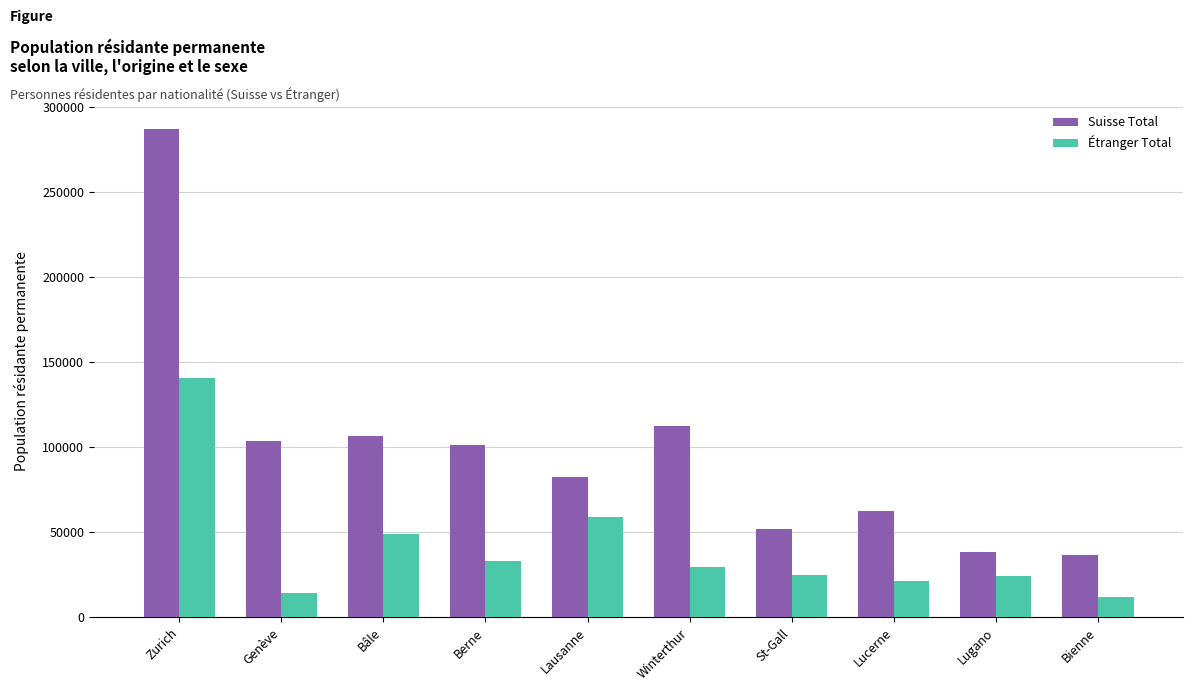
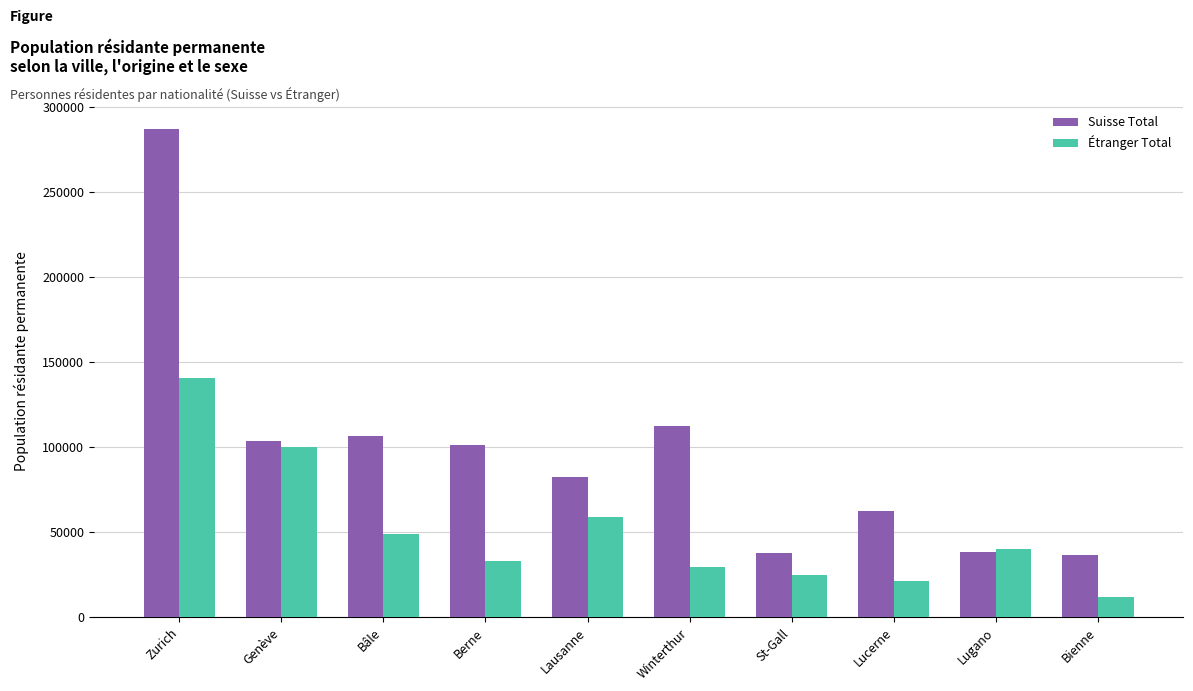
  {
    "Suisse Total": {
      "Zurich": 287000,
      "Genève": 104000,
      "Bâle": 107000,
      "Berne": 102000,
      "Lausanne": 82000,
      "Winterthur": 112000,
-     "St-Gall": 52000,
+     "St-Gall": 38000,
      "Lucerne": 63000,
      "Lugano": 38000,
      "Bienne": 37000
    },
    "Étranger Total": {
      "Zurich": 141000,
-     "Genève": 15000,
+     "Genève": 100000,
      "Bâle": 49000,
      "Berne": 33000,
      "Lausanne": 59000,
      "Winterthur": 29000,
      "St-Gall": 25000,
      "Lucerne": 21000,
-     "Lugano": 24000,
+     "Lugano": 40000,
      "Bienne": 12000
    }
  }
